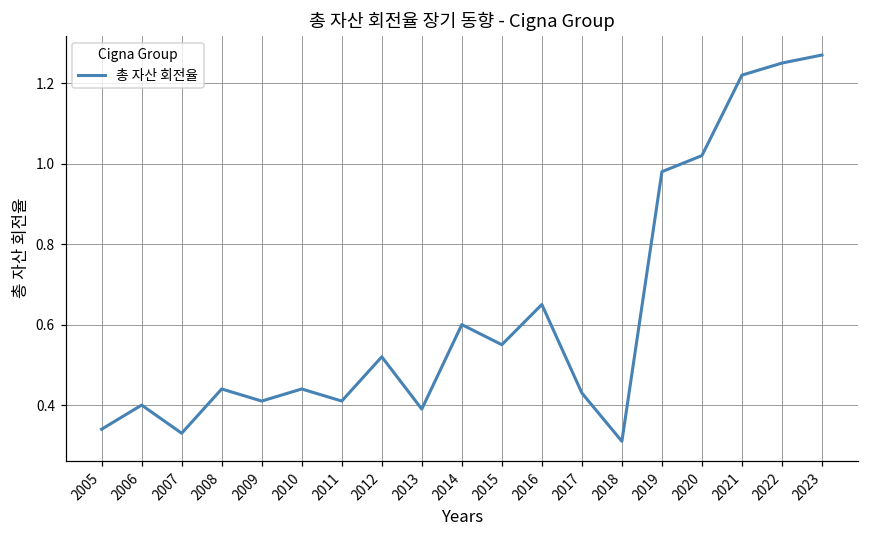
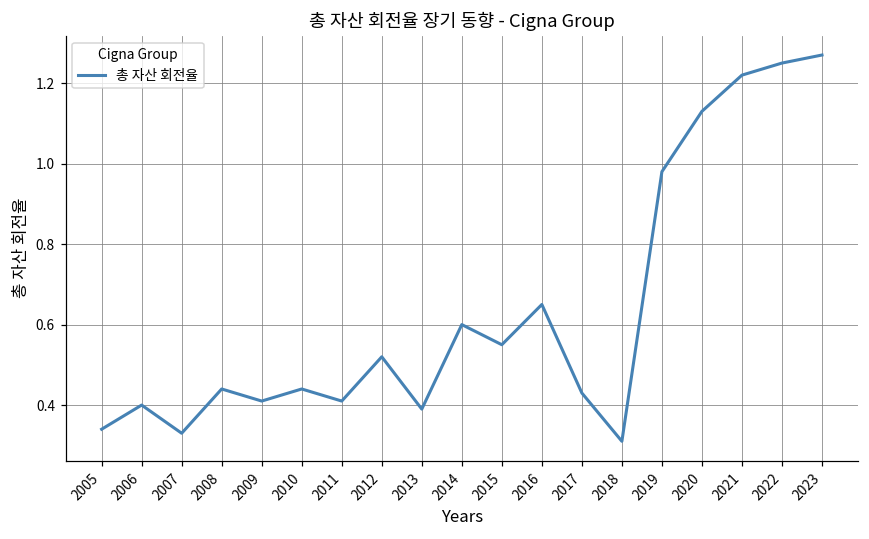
  {
    "2005": 0.34,
    "2006": 0.40,
    "2007": 0.33,
    "2008": 0.44,
    "2009": 0.41,
    "2010": 0.44,
    "2011": 0.41,
    "2012": 0.52,
    "2013": 0.39,
    "2014": 0.60,
    "2015": 0.55,
    "2016": 0.65,
    "2017": 0.43,
    "2018": 0.31,
    "2019": 0.98,
-   "2020": 1.02,
+   "2020": 1.13,
    "2021": 1.22,
    "2022": 1.25,
    "2023": 1.27
  }
